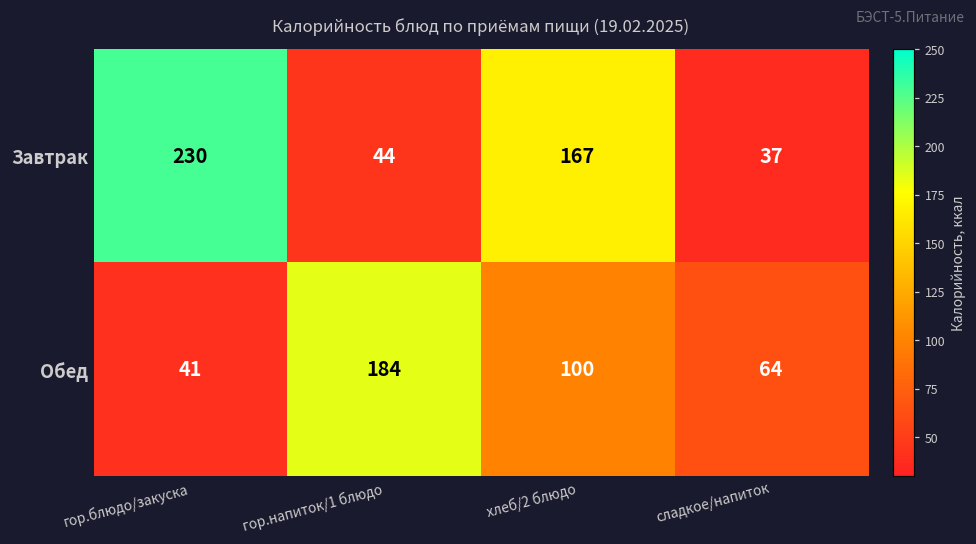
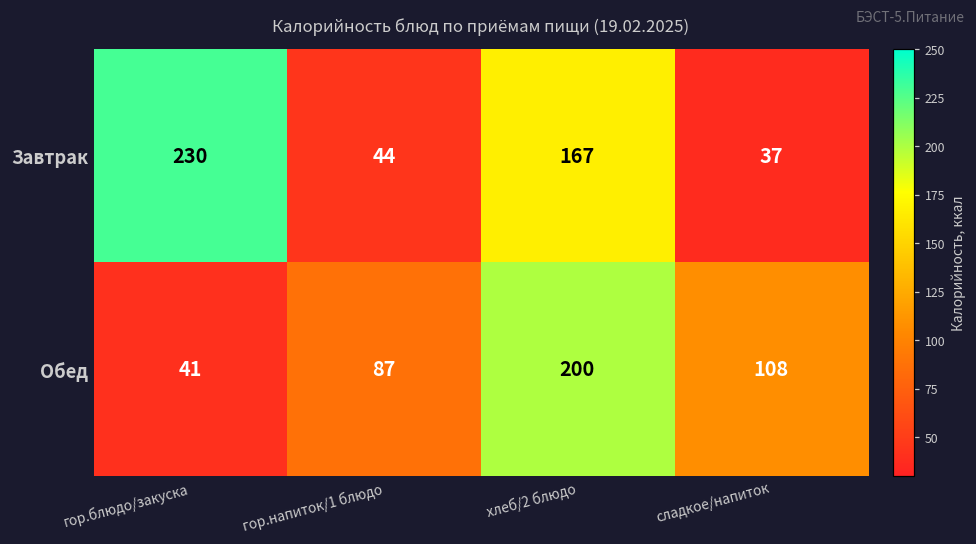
  {
    "Завтрак": {
      "гор.блюдо/закуска": 230,
      "гор.напиток/1 блюдо": 44,
      "хлеб/2 блюдо": 167,
      "сладкое/напиток": 37
    },
    "Обед": {
      "гор.блюдо/закуска": 41,
-     "гор.напиток/1 блюдо": 184,
-     "хлеб/2 блюдо": 100,
-     "сладкое/напиток": 64
+     "гор.напиток/1 блюдо": 87,
+     "хлеб/2 блюдо": 200,
+     "сладкое/напиток": 108
    }
  }
